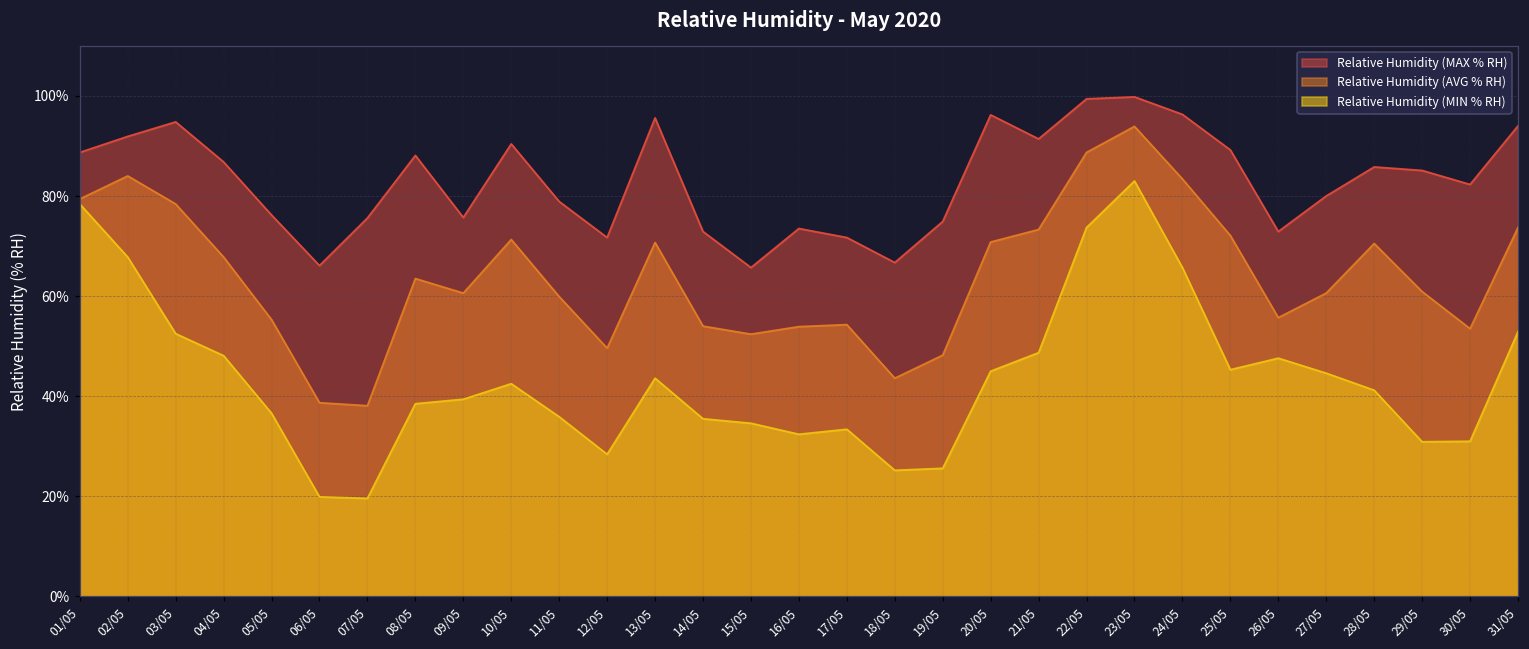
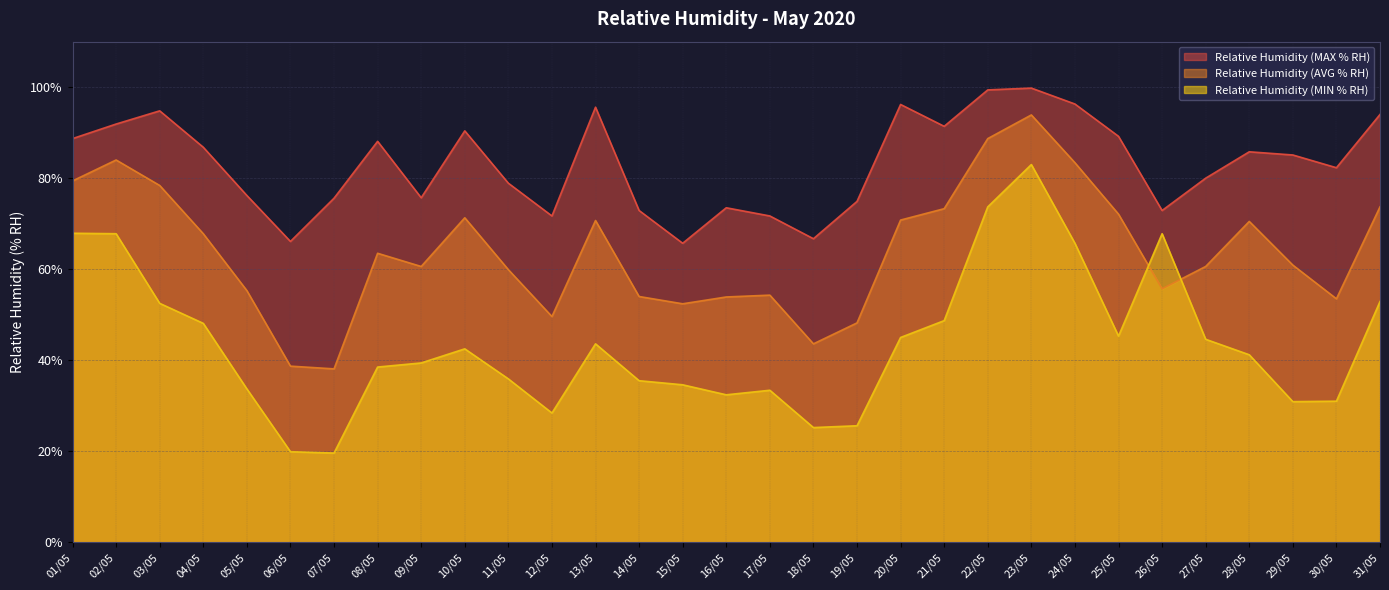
  {
    "Relative Humidity (MIN % RH)": {
-     "01/05": "78%",
+     "01/05": "68%",
      "02/05": "68%",
      "03/05": "53%",
      "04/05": "48%",
-     "05/05": "37%",
+     "05/05": "34%",
      "06/05": "20%",
      "07/05": "20%",
      "08/05": "39%",
      "09/05": "39%",
      "10/05": "43%",
      "11/05": "36%",
      "12/05": "28%",
      "13/05": "44%",
      "14/05": "36%",
      "15/05": "35%",
      "16/05": "32%",
      "17/05": "33%",
      "18/05": "25%",
      "19/05": "26%",
      "20/05": "45%",
      "21/05": "49%",
      "22/05": "74%",
      "23/05": "83%",
      "24/05": "66%",
      "25/05": "45%",
-     "26/05": "48%",
+     "26/05": "68%",
      "27/05": "45%",
      "28/05": "41%",
      "29/05": "31%",
      "30/05": "31%",
      "31/05": "53%"
    }
  }
